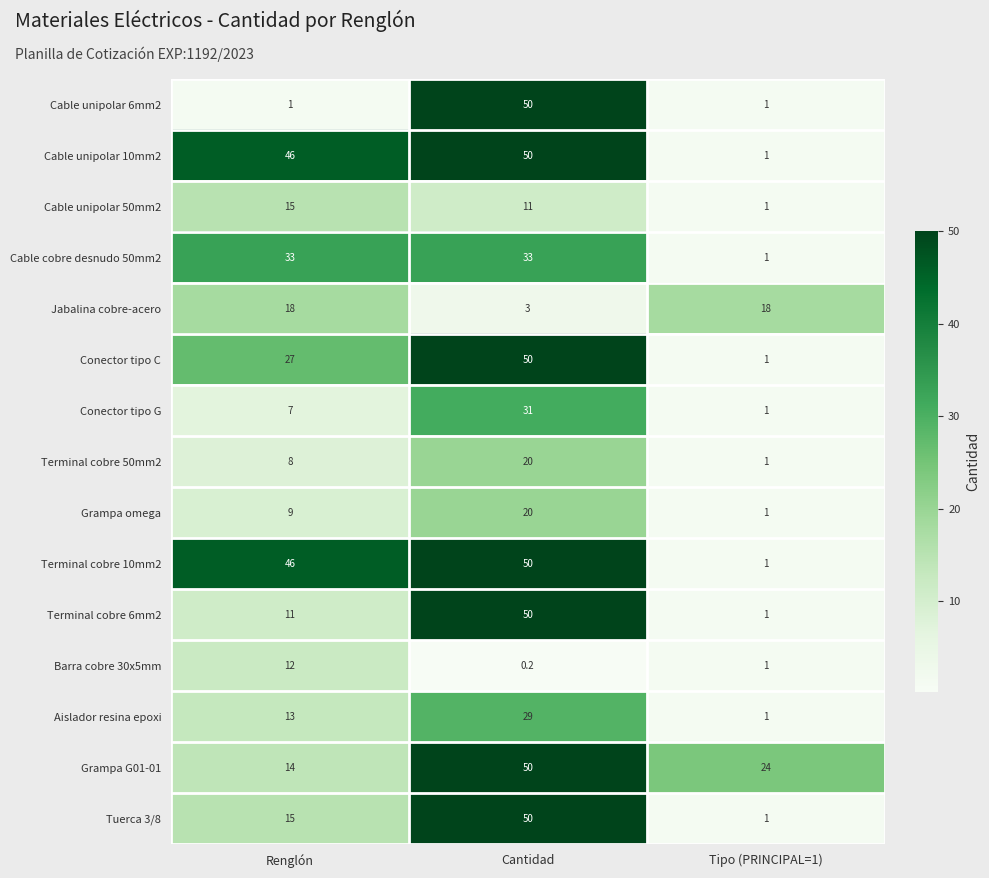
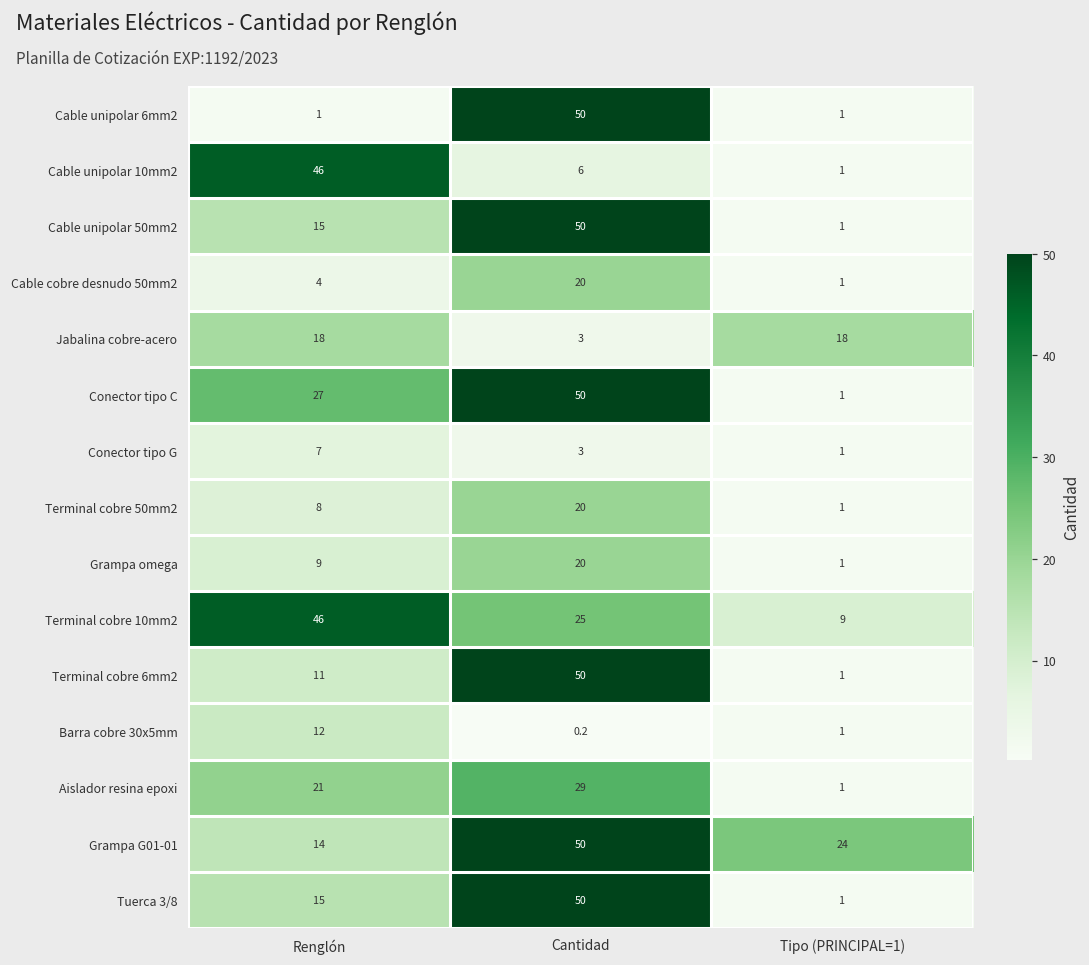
  {
    "Cable unipolar 6mm2": {
      "Renglón": 1,
      "Cantidad": 50,
      "Tipo (PRINCIPAL=1)": 1
    },
    "Cable unipolar 10mm2": {
      "Renglón": 46,
-     "Cantidad": 50,
+     "Cantidad": 6,
      "Tipo (PRINCIPAL=1)": 1
    },
    "Cable unipolar 50mm2": {
      "Renglón": 15,
-     "Cantidad": 11,
+     "Cantidad": 50,
      "Tipo (PRINCIPAL=1)": 1
    },
    "Cable cobre desnudo 50mm2": {
-     "Renglón": 33,
-     "Cantidad": 33,
+     "Renglón": 4,
+     "Cantidad": 20,
      "Tipo (PRINCIPAL=1)": 1
    },
    "Jabalina cobre-acero": {
      "Renglón": 18,
      "Cantidad": 3,
      "Tipo (PRINCIPAL=1)": 18
    },
    "Conector tipo C": {
      "Renglón": 27,
      "Cantidad": 50,
      "Tipo (PRINCIPAL=1)": 1
    },
    "Conector tipo G": {
      "Renglón": 7,
-     "Cantidad": 31,
+     "Cantidad": 3,
      "Tipo (PRINCIPAL=1)": 1
    },
    "Terminal cobre 50mm2": {
      "Renglón": 8,
      "Cantidad": 20,
      "Tipo (PRINCIPAL=1)": 1
    },
    "Grampa omega": {
      "Renglón": 9,
      "Cantidad": 20,
      "Tipo (PRINCIPAL=1)": 1
    },
    "Terminal cobre 10mm2": {
      "Renglón": 46,
-     "Cantidad": 50,
-     "Tipo (PRINCIPAL=1)": 1
+     "Cantidad": 25,
+     "Tipo (PRINCIPAL=1)": 9
    },
    "Terminal cobre 6mm2": {
      "Renglón": 11,
      "Cantidad": 50,
      "Tipo (PRINCIPAL=1)": 1
    },
    "Barra cobre 30x5mm": {
      "Renglón": 12,
      "Cantidad": 0.2,
      "Tipo (PRINCIPAL=1)": 1
    },
    "Aislador resina epoxi": {
-     "Renglón": 13,
+     "Renglón": 21,
      "Cantidad": 29,
      "Tipo (PRINCIPAL=1)": 1
    },
    "Grampa G01-01": {
      "Renglón": 14,
      "Cantidad": 50,
      "Tipo (PRINCIPAL=1)": 24
    },
    "Tuerca 3/8": {
      "Renglón": 15,
      "Cantidad": 50,
      "Tipo (PRINCIPAL=1)": 1
    }
  }
